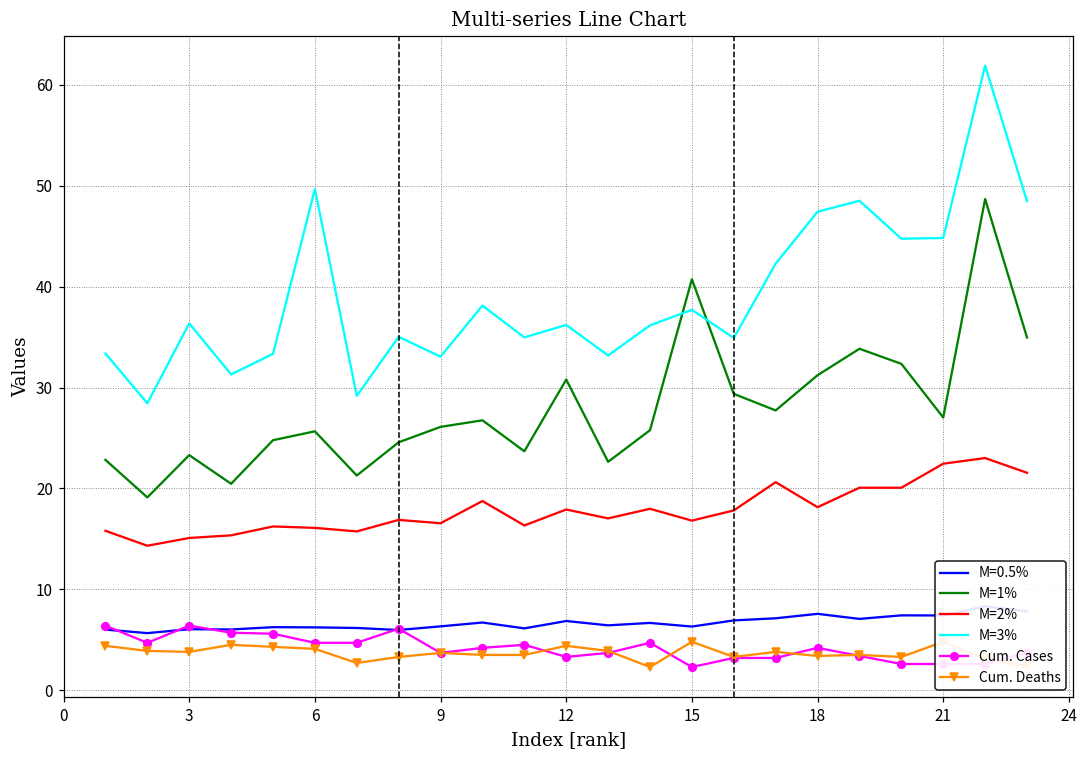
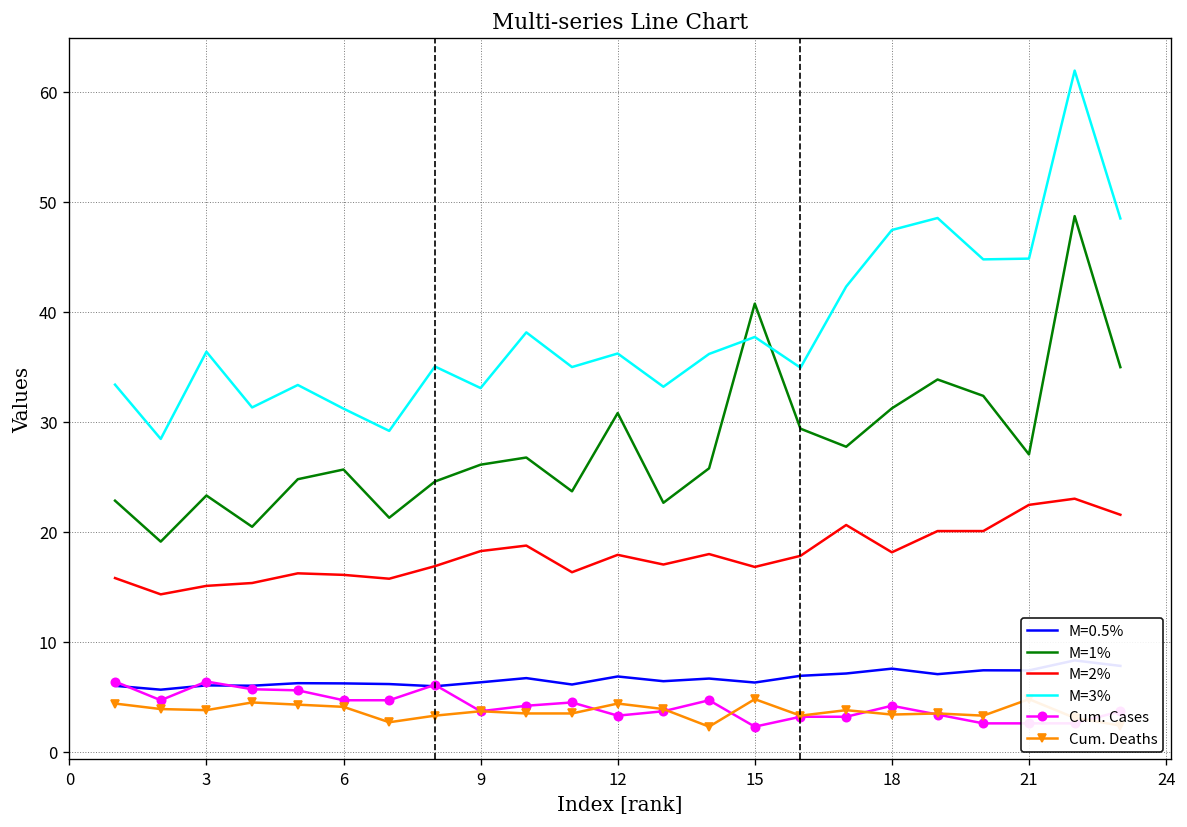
  {
    "M=0.5%": {
      "3": 6,
      "6": 6,
      "9": 6,
      "12": 7,
      "15": 6,
      "18": 8
    },
    "M=1%": {
      "3": 23,
      "6": 26,
      "9": 26,
      "12": 31,
      "15": 41,
      "18": 31,
      "21": 27
    },
    "M=2%": {
      "3": 15,
      "6": 16,
-     "9": 17,
+     "9": 18,
      "12": 18,
      "15": 17,
      "18": 18,
      "21": 22
    },
    "M=3%": {
      "3": 36,
-     "6": 50,
+     "6": 31,
      "9": 33,
      "12": 36,
      "15": 38,
      "18": 47,
      "21": 45
    },
    "Cum. Cases": {
      "3": 6,
      "6": 5,
      "12": 3,
      "15": 2,
      "18": 4
    },
    "Cum. Deaths": {
      "3": 4,
      "6": 4,
      "12": 4,
      "15": 5,
      "18": 3
    }
  }
